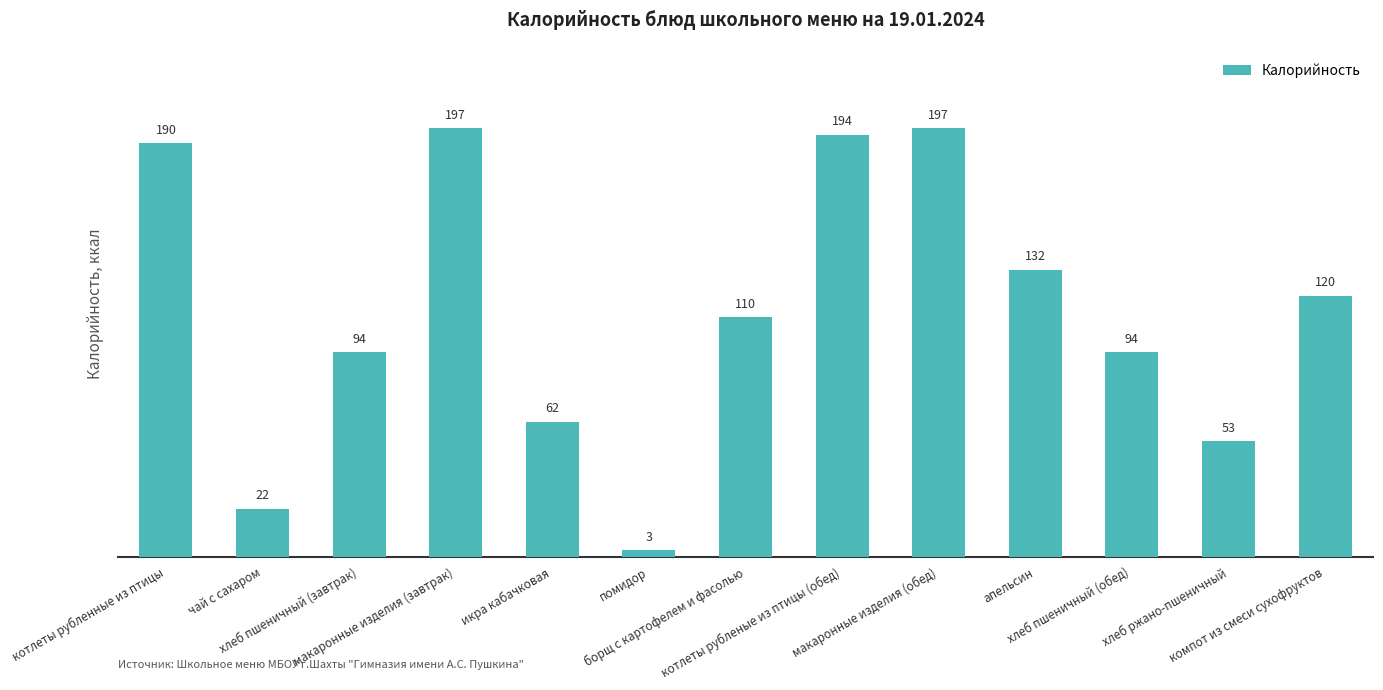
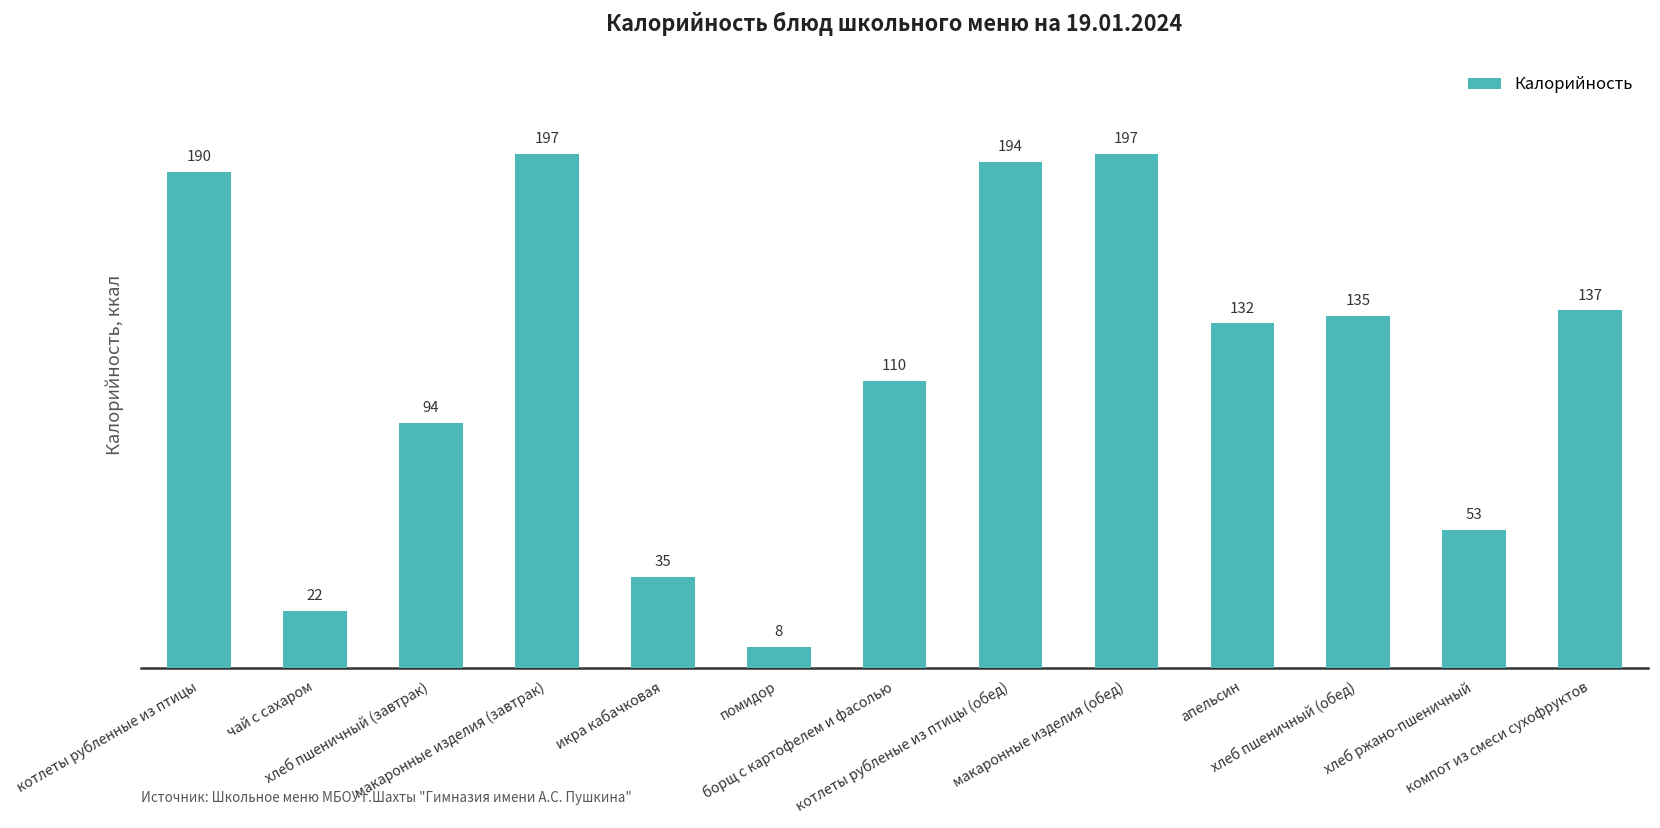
  {
    "котлеты рубленные из птицы": 190,
    "чай с сахаром": 22,
    "хлеб пшеничный (завтрак)": 94,
    "макаронные изделия (завтрак)": 197,
-   "икра кабачковая": 62,
-   "помидор": 3,
+   "икра кабачковая": 35,
+   "помидор": 8,
    "борщ с картофелем и фасолью": 110,
    "котлеты рубленые из птицы (обед)": 194,
    "макаронные изделия (обед)": 197,
    "апельсин": 132,
-   "хлеб пшеничный (обед)": 94,
+   "хлеб пшеничный (обед)": 135,
    "хлеб ржано-пшеничный": 53,
-   "компот из смеси сухофруктов": 120
+   "компот из смеси сухофруктов": 137
  }
